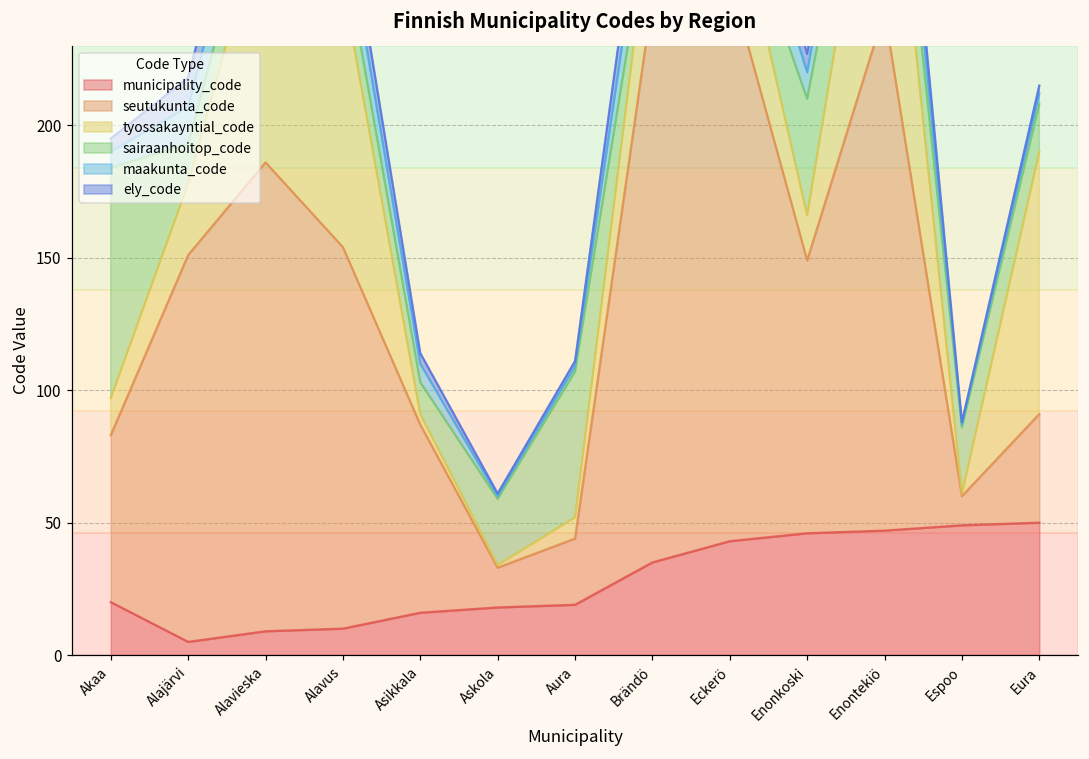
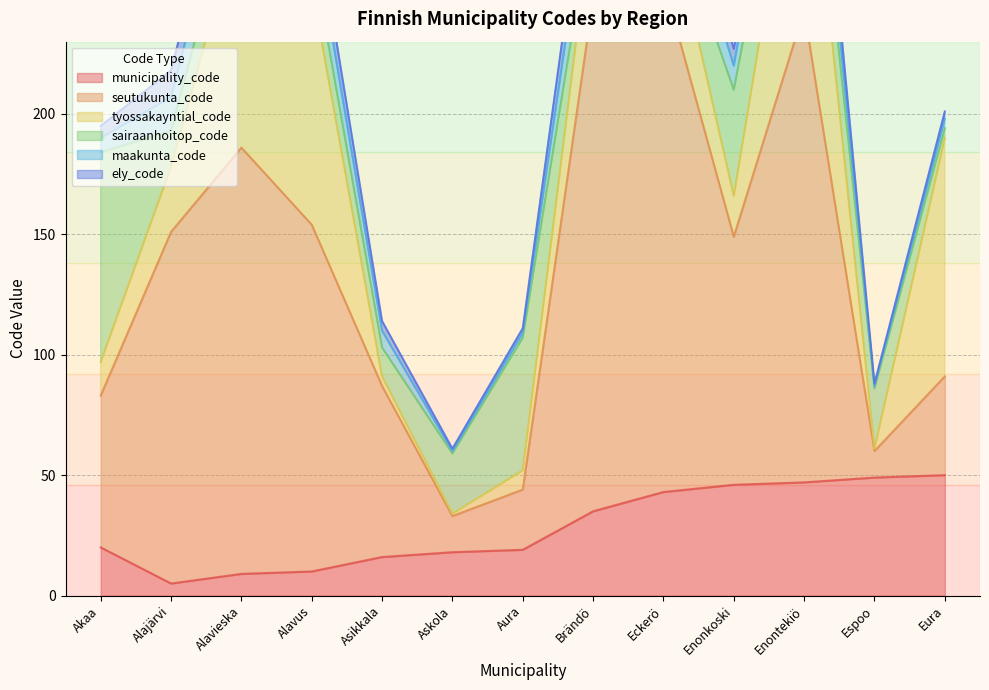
  {
    "sairaanhoitop_code": {
      "Asikkala": 12,
      "Aura": 55,
      "Enonkoski": 44,
-     "Eura": 18
+     "Eura": 4
    }
  }
